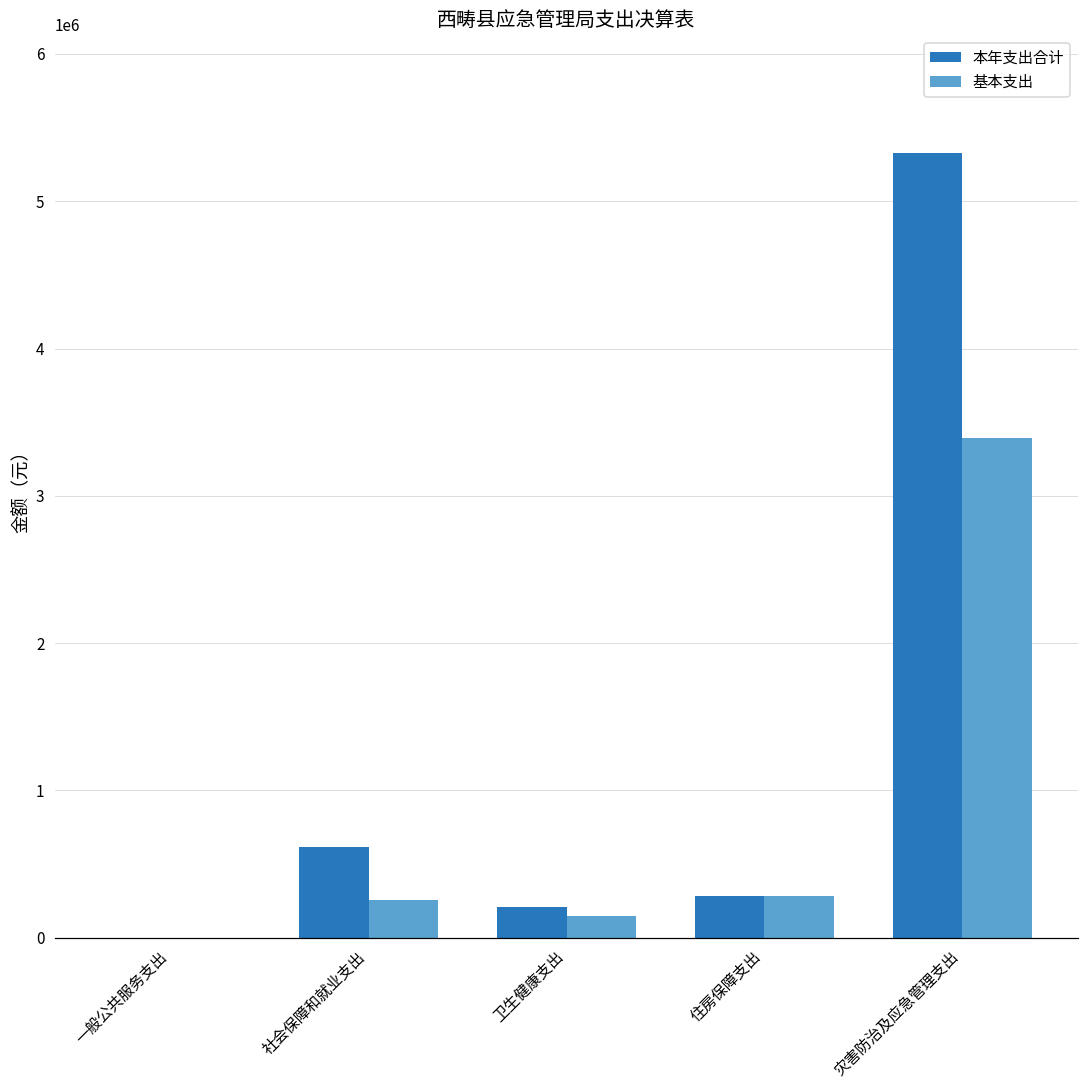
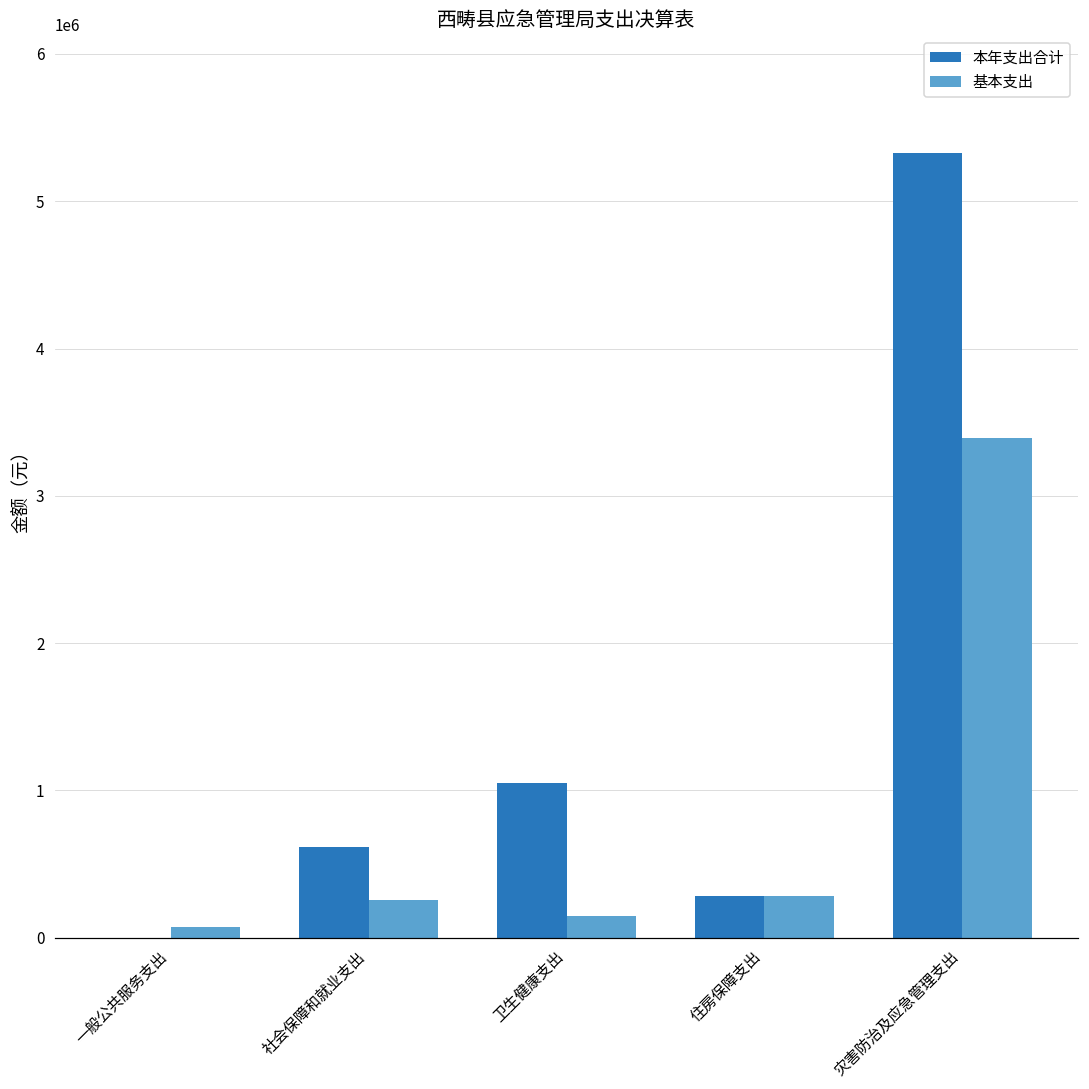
  {
    "本年支出合计": {
      "社会保障和就业支出": 620000,
-     "卫生健康支出": 210000,
+     "卫生健康支出": 1050000,
      "住房保障支出": 280000,
      "灾害防治及应急管理支出": 5330000
    },
    "基本支出": {
-     "一般公共服务支出": 0,
+     "一般公共服务支出": 70000,
      "社会保障和就业支出": 260000,
      "卫生健康支出": 140000,
      "住房保障支出": 280000,
      "灾害防治及应急管理支出": 3390000
    }
  }
